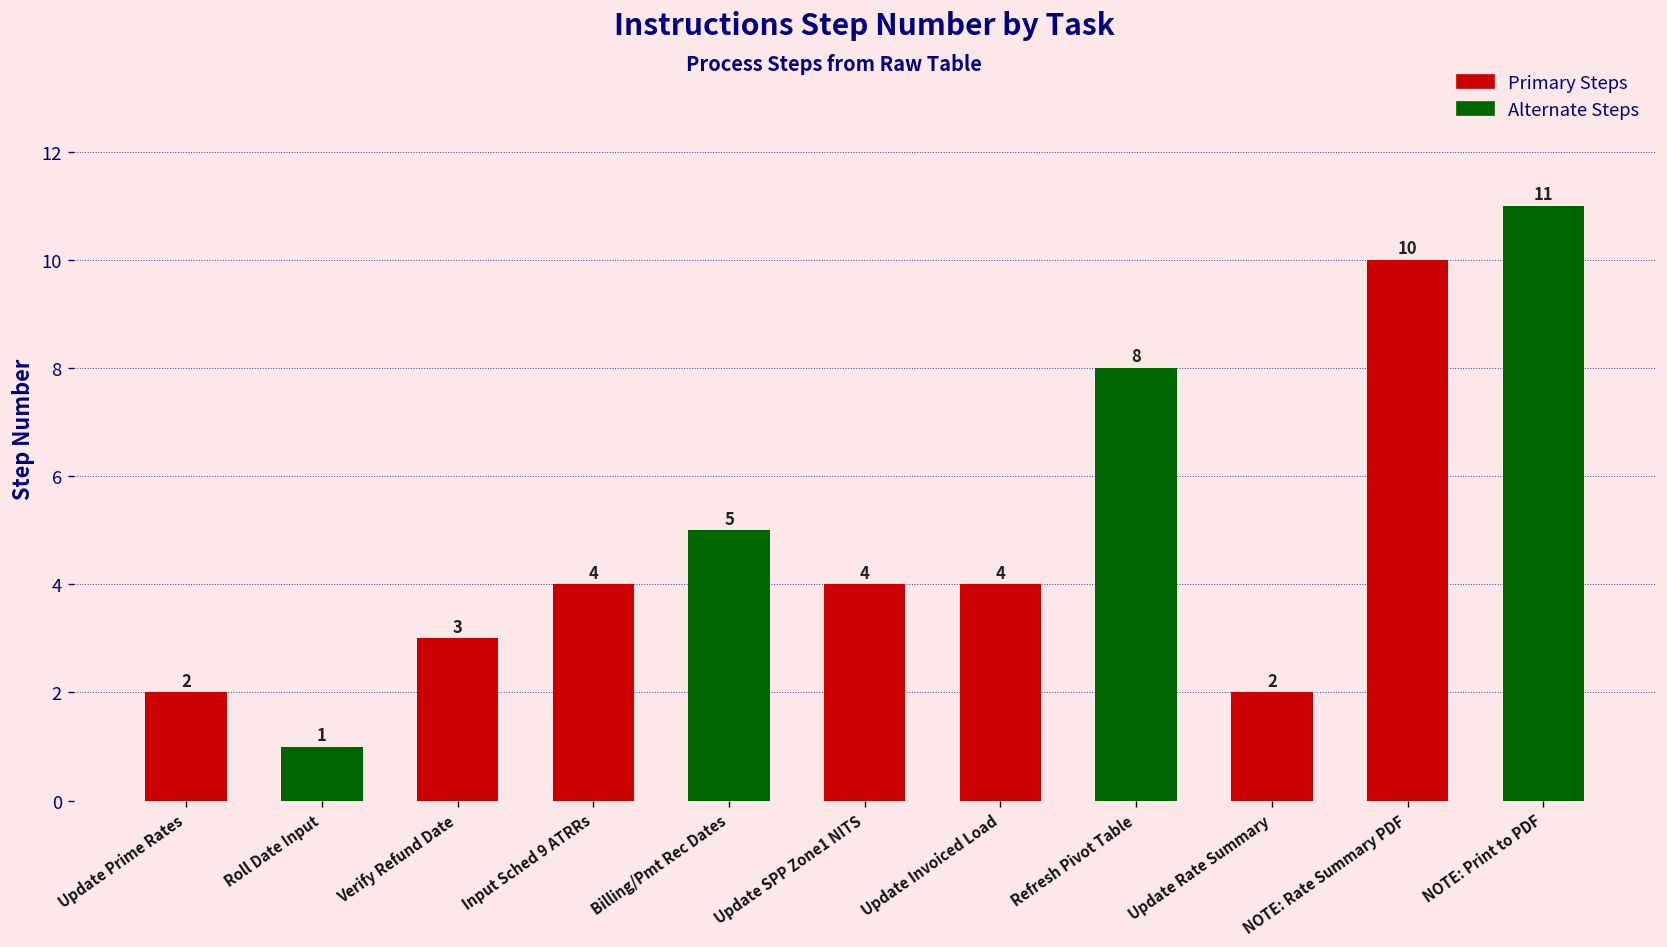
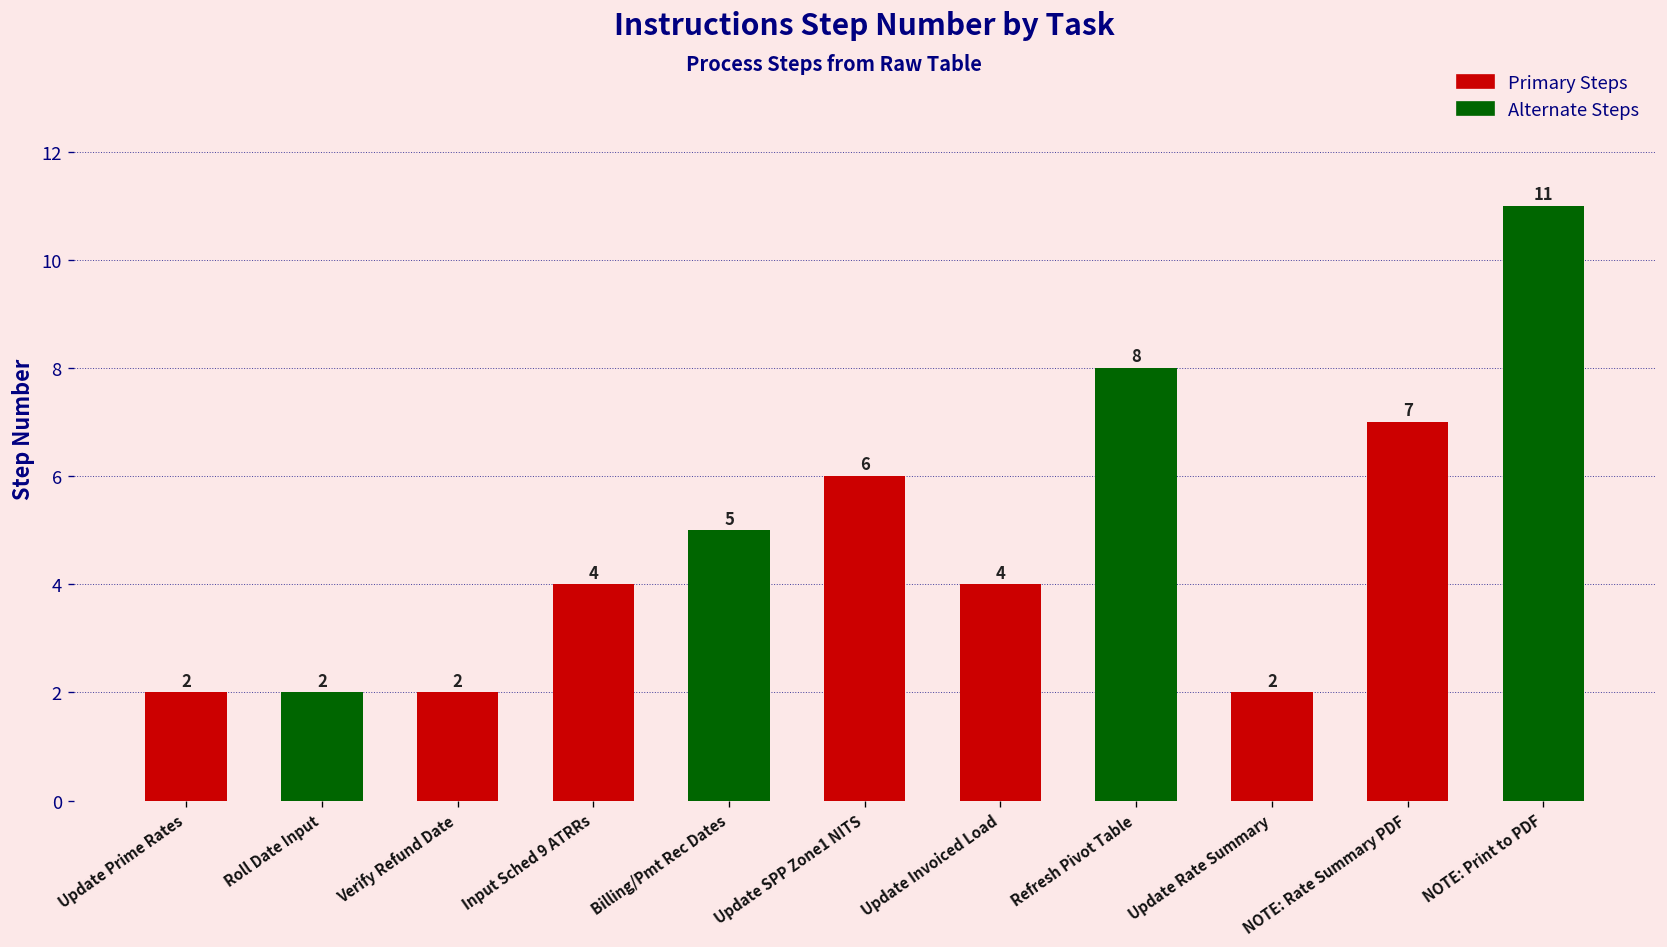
  {
    "Update Prime Rates": 2,
-   "Roll Date Input": 1,
-   "Verify Refund Date": 3,
+   "Roll Date Input": 2,
+   "Verify Refund Date": 2,
    "Input Sched 9 ATRRs": 4,
    "Billing/Pmt Rec Dates": 5,
-   "Update SPP Zone1 NITS": 4,
+   "Update SPP Zone1 NITS": 6,
    "Update Invoiced Load": 4,
    "Refresh Pivot Table": 8,
    "Update Rate Summary": 2,
-   "NOTE: Rate Summary PDF": 10,
+   "NOTE: Rate Summary PDF": 7,
    "NOTE: Print to PDF": 11
  }
